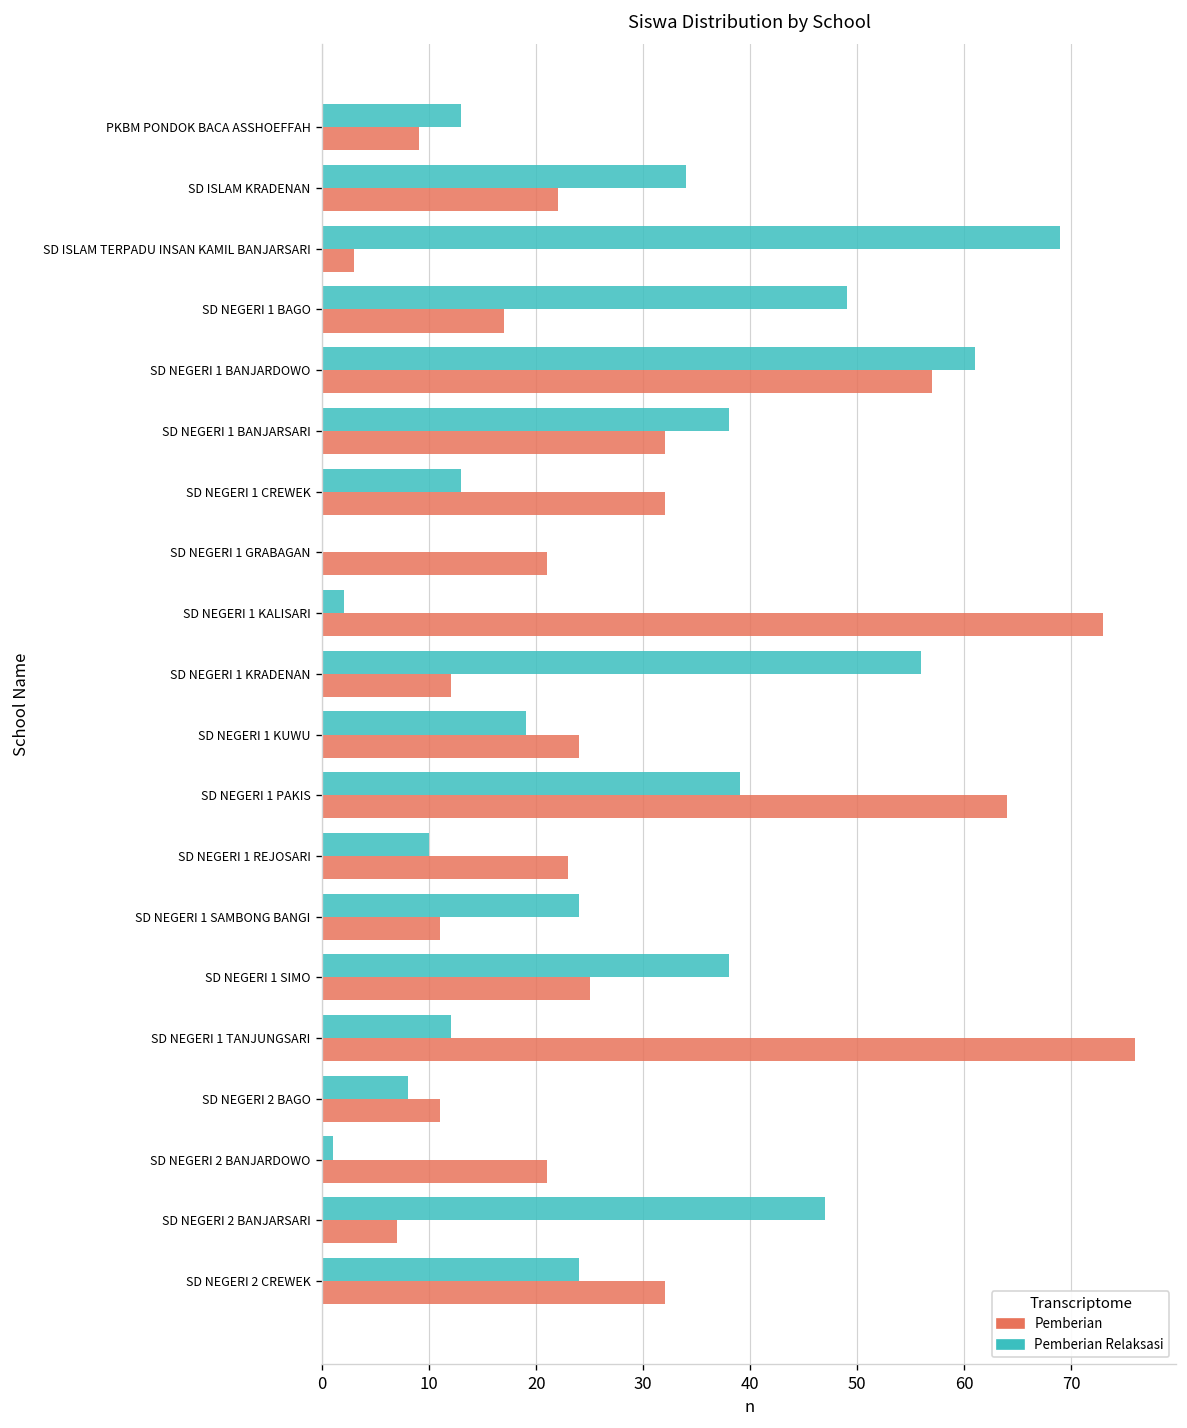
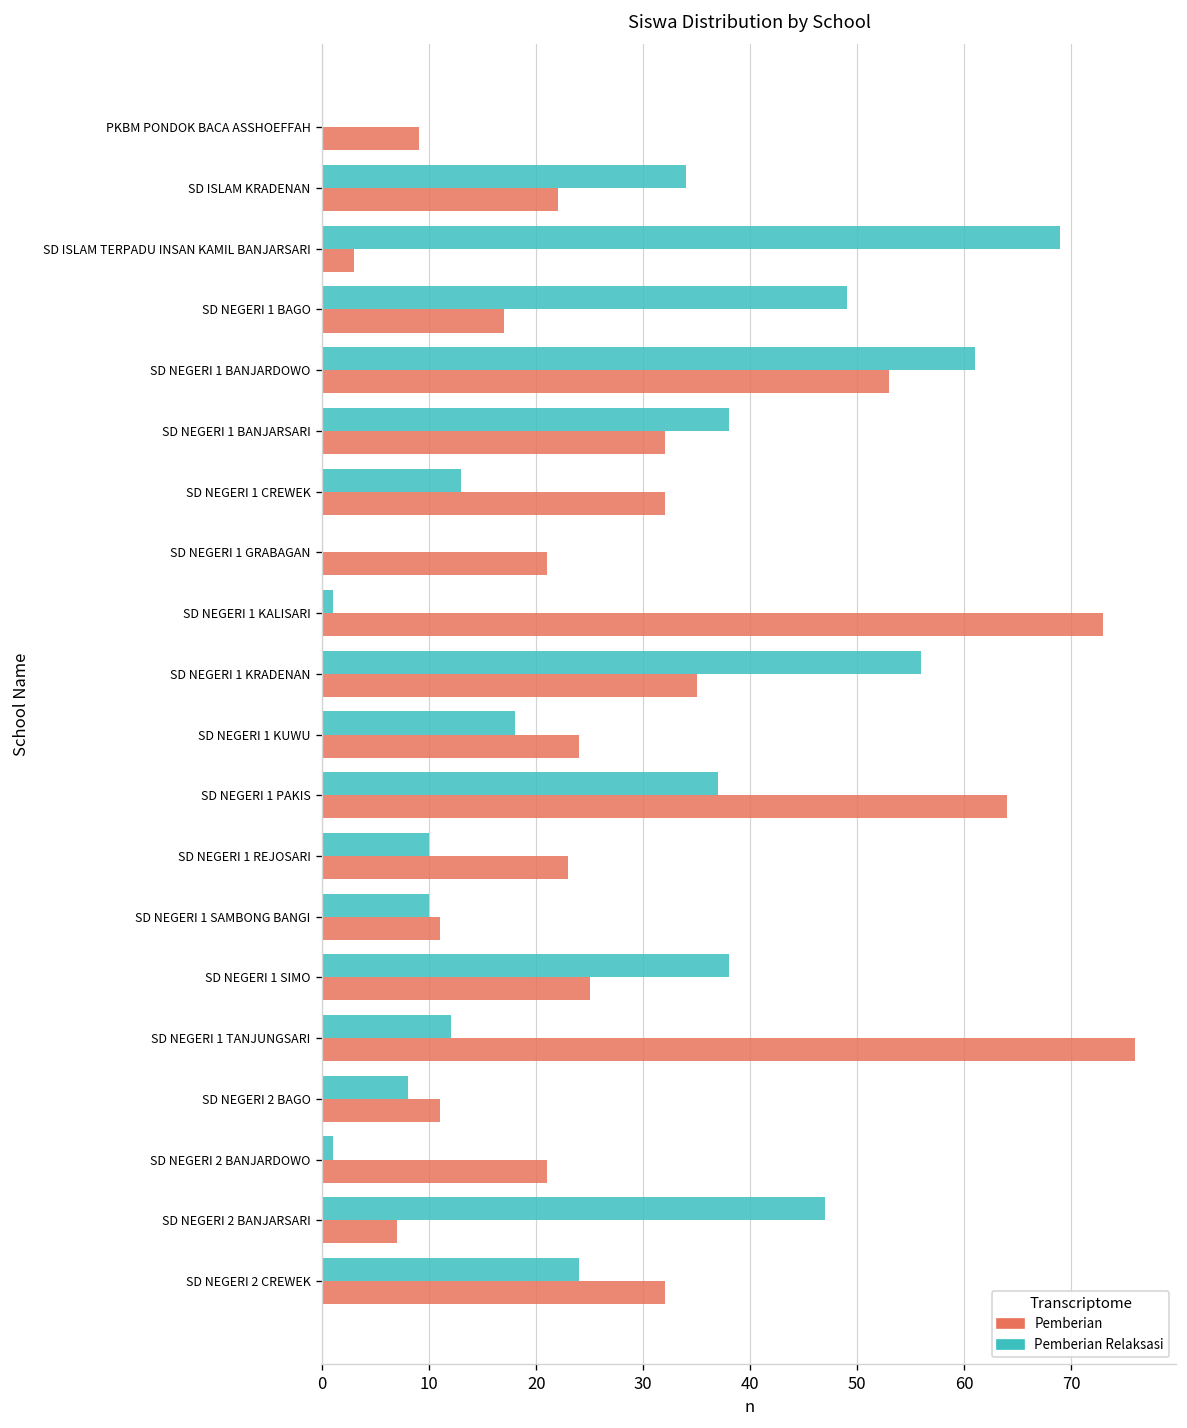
  {
    "Pemberian": {
      "PKBM PONDOK BACA ASSHOEFFAH": 9,
      "SD ISLAM KRADENAN": 22,
      "SD ISLAM TERPADU INSAN KAMIL BANJARSARI": 3,
      "SD NEGERI 1 BAGO": 17,
-     "SD NEGERI 1 BANJARDOWO": 57,
+     "SD NEGERI 1 BANJARDOWO": 53,
      "SD NEGERI 1 BANJARSARI": 32,
      "SD NEGERI 1 CREWEK": 32,
      "SD NEGERI 1 GRABAGAN": 21,
      "SD NEGERI 1 KALISARI": 73,
-     "SD NEGERI 1 KRADENAN": 12,
+     "SD NEGERI 1 KRADENAN": 35,
      "SD NEGERI 1 KUWU": 24,
      "SD NEGERI 1 PAKIS": 64,
      "SD NEGERI 1 REJOSARI": 23,
      "SD NEGERI 1 SAMBONG BANGI": 11,
      "SD NEGERI 1 SIMO": 25,
      "SD NEGERI 1 TANJUNGSARI": 76,
      "SD NEGERI 2 BAGO": 11,
      "SD NEGERI 2 BANJARDOWO": 21,
      "SD NEGERI 2 BANJARSARI": 7,
      "SD NEGERI 2 CREWEK": 32
    },
    "Pemberian Relaksasi": {
-     "PKBM PONDOK BACA ASSHOEFFAH": 13,
+     "PKBM PONDOK BACA ASSHOEFFAH": 0,
      "SD ISLAM KRADENAN": 34,
      "SD ISLAM TERPADU INSAN KAMIL BANJARSARI": 69,
      "SD NEGERI 1 BAGO": 49,
      "SD NEGERI 1 BANJARDOWO": 61,
      "SD NEGERI 1 BANJARSARI": 38,
      "SD NEGERI 1 CREWEK": 13,
      "SD NEGERI 1 GRABAGAN": 0,
-     "SD NEGERI 1 KALISARI": 2,
+     "SD NEGERI 1 KALISARI": 1,
      "SD NEGERI 1 KRADENAN": 56,
-     "SD NEGERI 1 KUWU": 19,
-     "SD NEGERI 1 PAKIS": 39,
+     "SD NEGERI 1 KUWU": 18,
+     "SD NEGERI 1 PAKIS": 37,
      "SD NEGERI 1 REJOSARI": 10,
-     "SD NEGERI 1 SAMBONG BANGI": 24,
+     "SD NEGERI 1 SAMBONG BANGI": 10,
      "SD NEGERI 1 SIMO": 38,
      "SD NEGERI 1 TANJUNGSARI": 12,
      "SD NEGERI 2 BAGO": 8,
      "SD NEGERI 2 BANJARDOWO": 1,
      "SD NEGERI 2 BANJARSARI": 47,
      "SD NEGERI 2 CREWEK": 24
    }
  }
